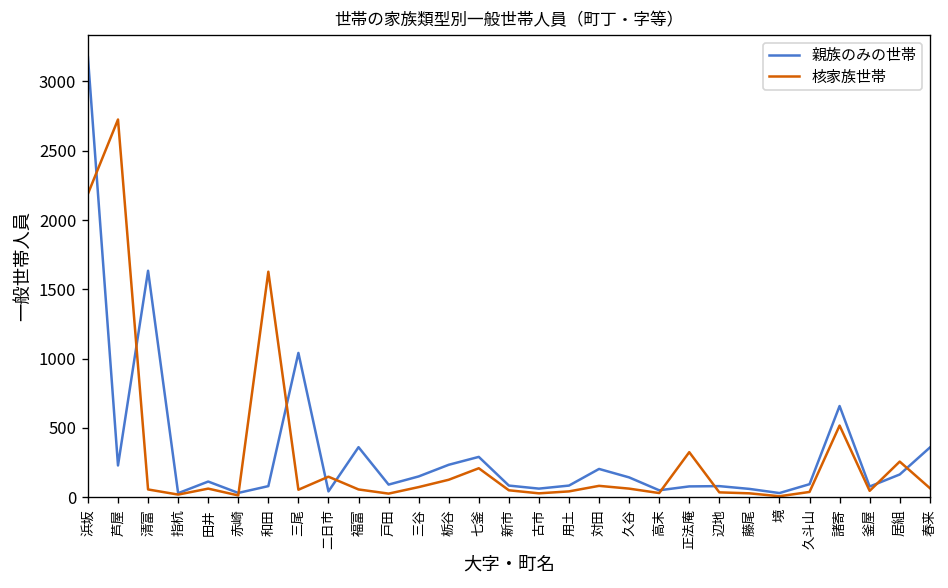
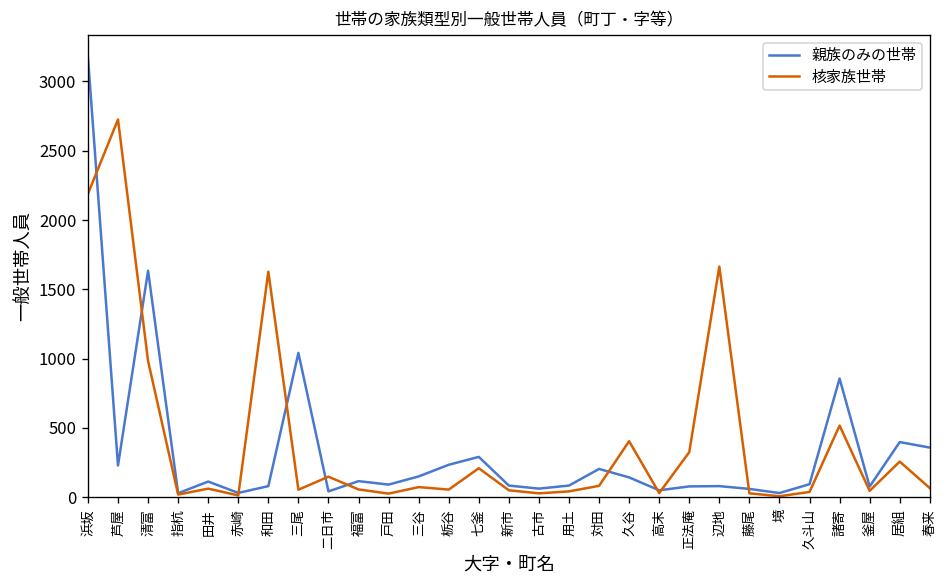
  {
    "親族のみの世帯": {
      "浜坂": 3180,
      "芦屋": 230,
      "清富": 1630,
      "田井": 110,
      "和田": 80,
      "三尾": 1040,
      "二日市": 40,
-     "福富": 360,
+     "福富": 120,
      "戸田": 90,
      "三谷": 150,
      "栃谷": 230,
      "七釜": 290,
      "新市": 80,
      "古市": 60,
      "用土": 80,
      "対田": 200,
      "久谷": 140,
      "正法庵": 80,
      "辺地": 80,
      "藤尾": 60,
      "境": 30,
      "久斗山": 90,
-     "諸寄": 660,
+     "諸寄": 860,
      "釜屋": 80,
-     "居組": 160,
+     "居組": 400,
      "春来": 360
    },
    "核家族世帯": {
      "浜坂": 2190,
      "芦屋": 2730,
-     "清富": 60,
+     "清富": 980,
      "田井": 60,
      "和田": 1630,
      "三尾": 50,
      "二日市": 150,
      "福富": 60,
      "戸田": 30,
      "三谷": 70,
-     "栃谷": 130,
+     "栃谷": 60,
      "七釜": 210,
      "新市": 50,
      "古市": 30,
      "用土": 40,
      "対田": 80,
-     "久谷": 60,
+     "久谷": 400,
      "正法庵": 330,
-     "辺地": 40,
+     "辺地": 1660,
      "藤尾": 30,
      "境": 10,
      "久斗山": 40,
      "諸寄": 520,
      "釜屋": 50,
      "居組": 260,
      "春来": 70
    }
  }
